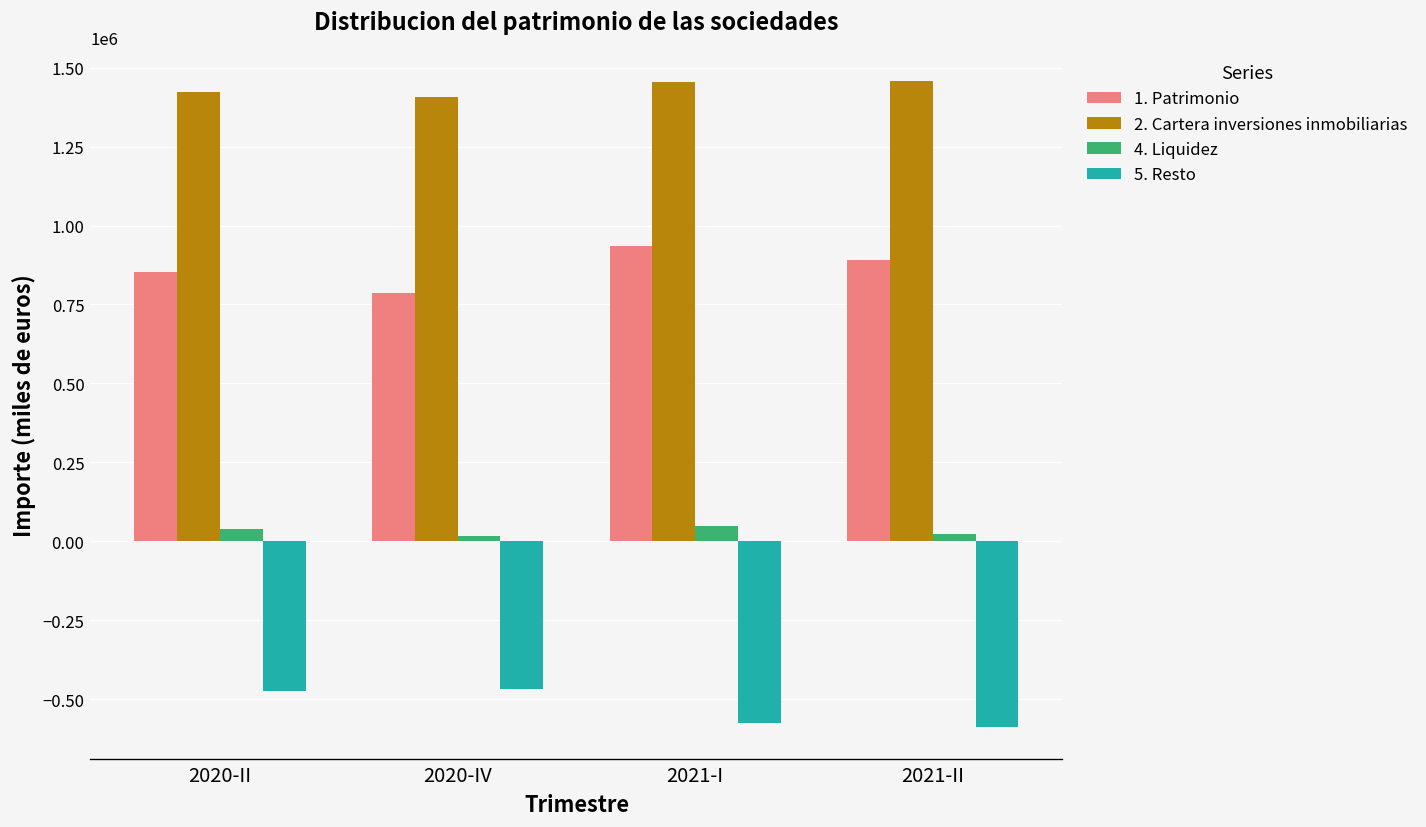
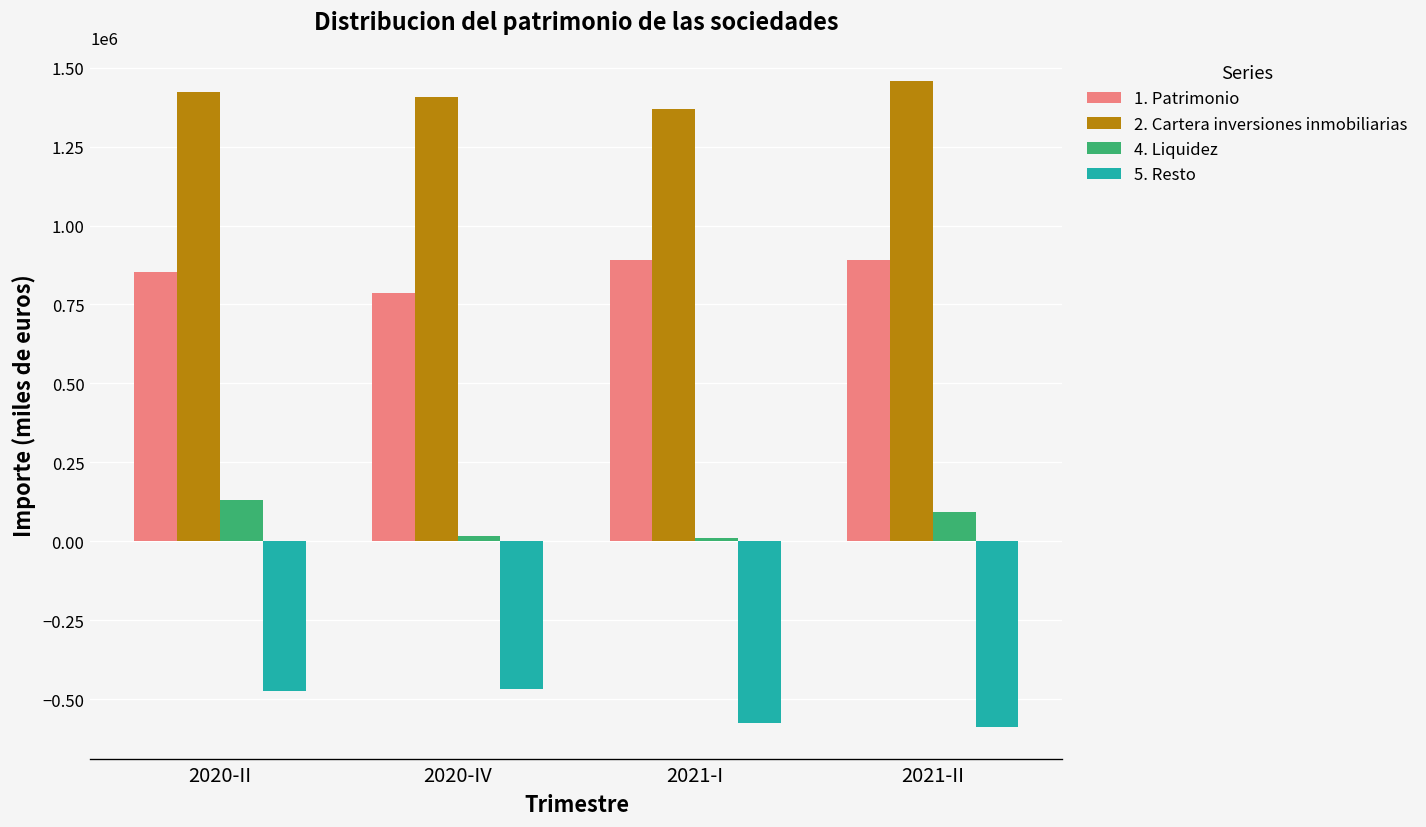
  {
    "1. Patrimonio": {
      "2020-II": 850000,
      "2020-IV": 790000,
-     "2021-I": 940000,
+     "2021-I": 890000,
      "2021-II": 890000
    },
    "2. Cartera inversiones inmobiliarias": {
      "2020-II": 1420000,
      "2020-IV": 1410000,
-     "2021-I": 1450000,
+     "2021-I": 1370000,
      "2021-II": 1460000
    },
    "4. Liquidez": {
-     "2020-II": 40000,
+     "2020-II": 130000,
      "2020-IV": 20000,
-     "2021-I": 50000,
-     "2021-II": 20000
+     "2021-I": 10000,
+     "2021-II": 90000
    },
    "5. Resto": {
      "2020-II": -480000,
      "2020-IV": -470000,
      "2021-I": -570000,
      "2021-II": -590000
    }
  }
